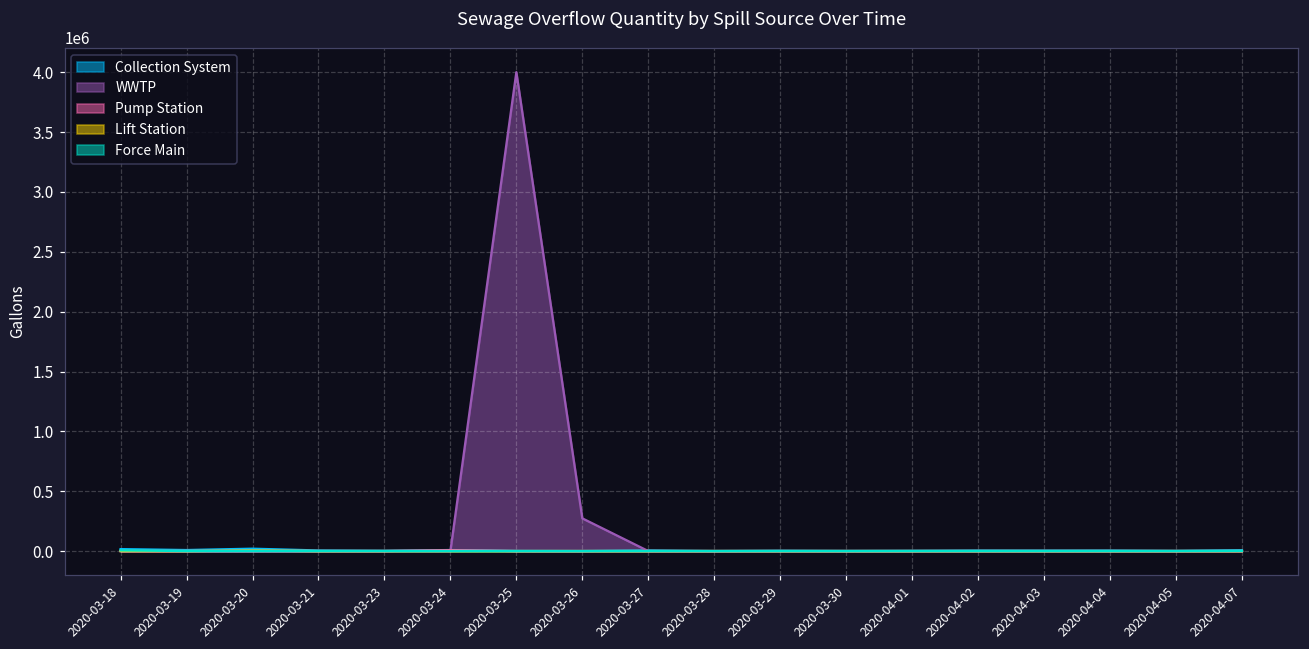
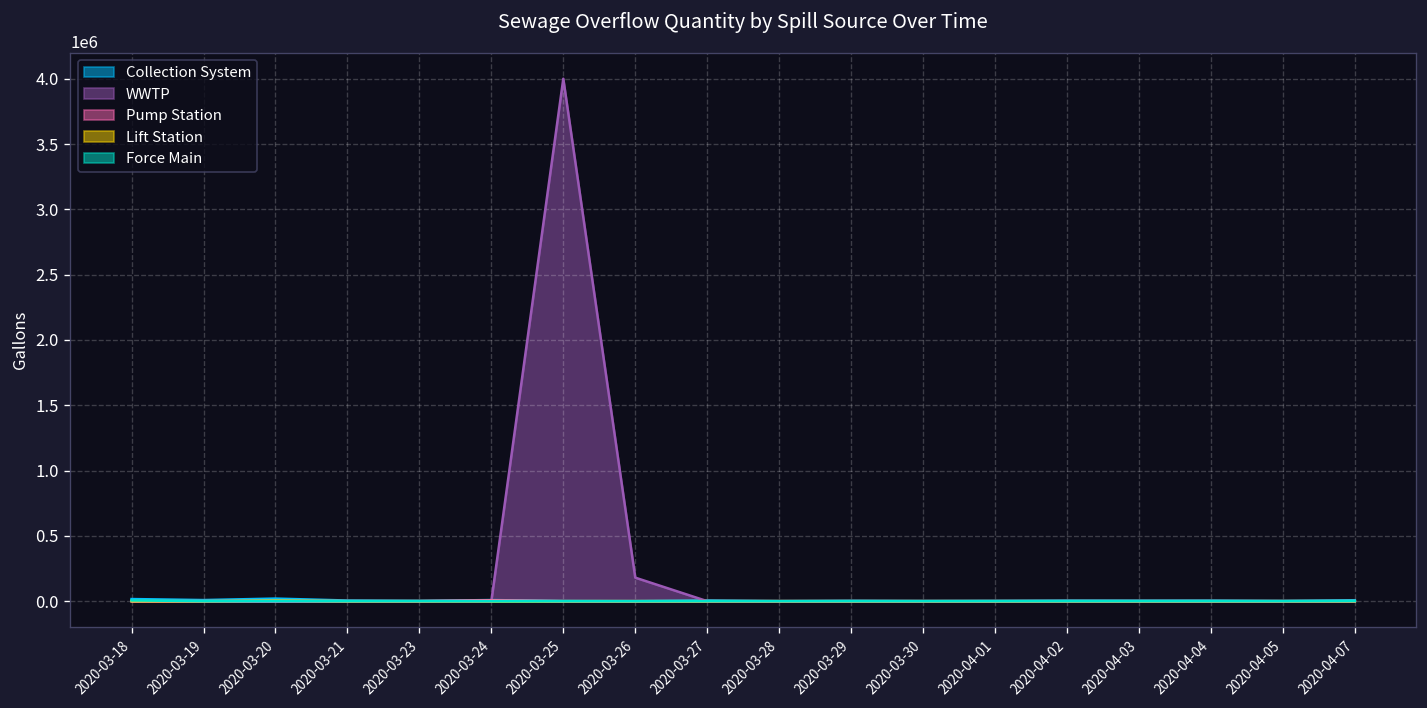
  {
    "WWTP": {
      "2020-03-25": 4000000,
-     "2020-03-26": 270000
+     "2020-03-26": 180000
    }
  }
